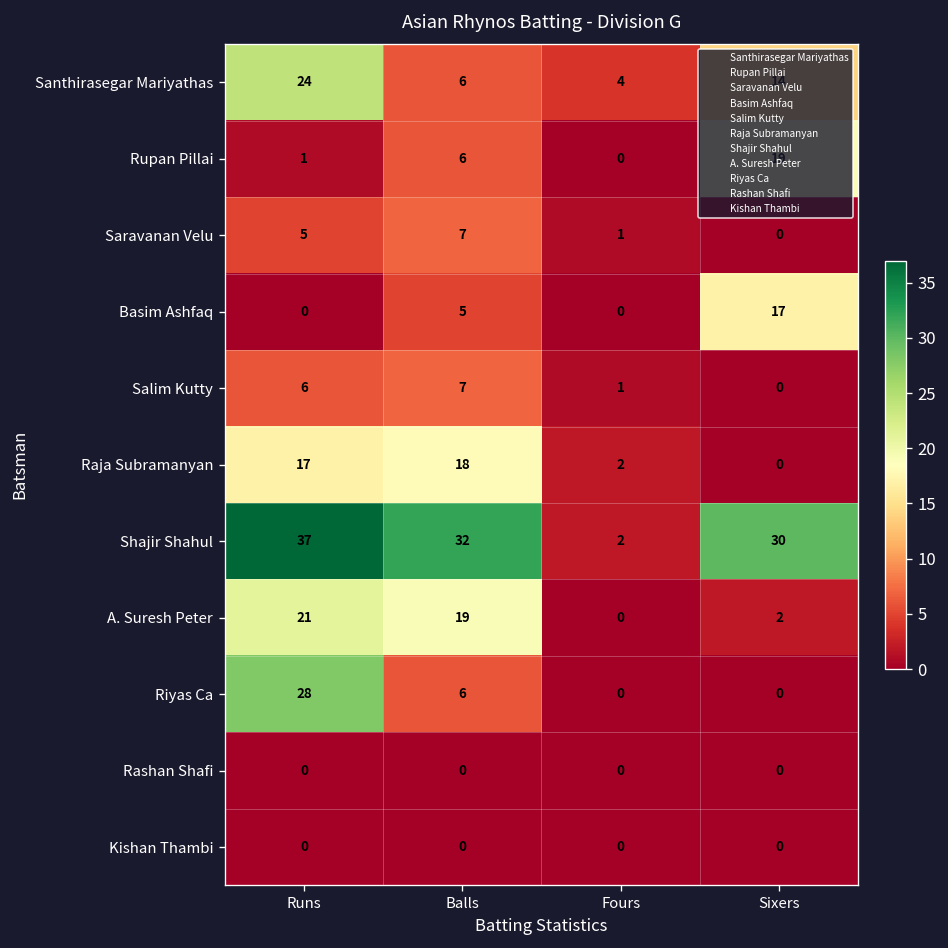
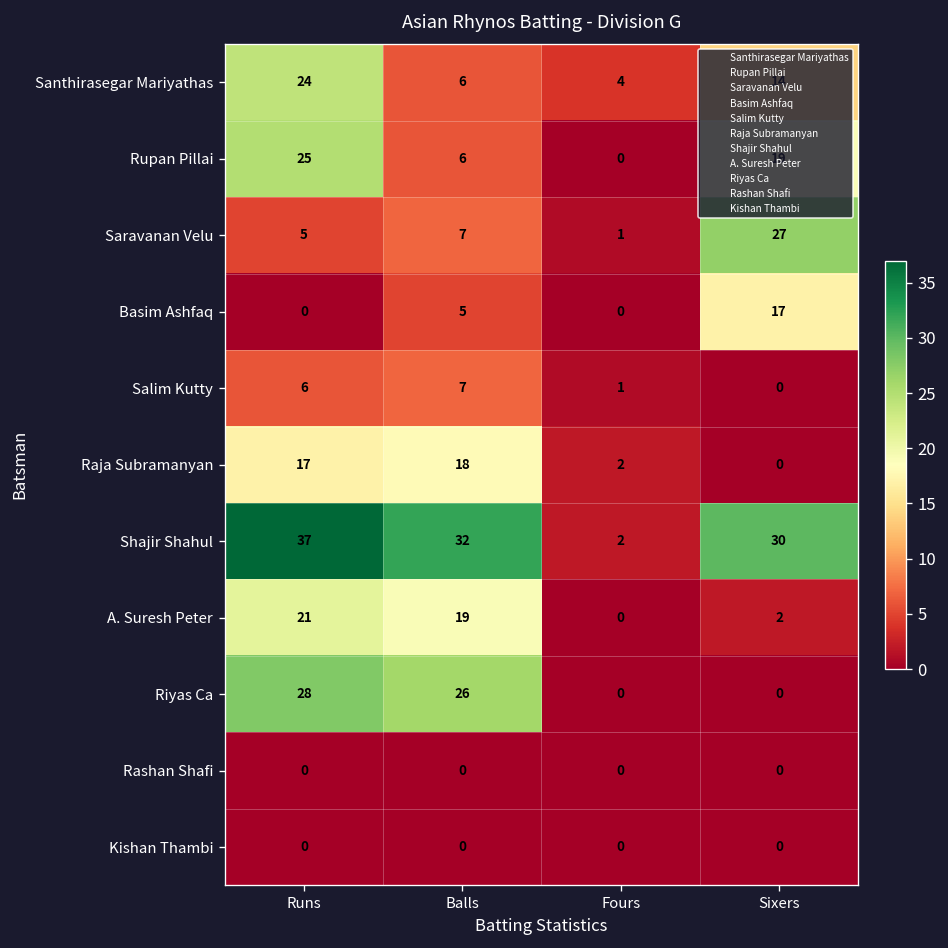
  {
    "Santhirasegar Mariyathas": {
      "Runs": 24,
      "Balls": 6,
      "Fours": 4
    },
    "Rupan Pillai": {
-     "Runs": 1,
+     "Runs": 25,
      "Balls": 6,
      "Fours": 0
    },
    "Saravanan Velu": {
      "Runs": 5,
      "Balls": 7,
      "Fours": 1,
-     "Sixers": 0
+     "Sixers": 27
    },
    "Basim Ashfaq": {
      "Runs": 0,
      "Balls": 5,
      "Fours": 0,
      "Sixers": 17
    },
    "Salim Kutty": {
      "Runs": 6,
      "Balls": 7,
      "Fours": 1,
      "Sixers": 0
    },
    "Raja Subramanyan": {
      "Runs": 17,
      "Balls": 18,
      "Fours": 2,
      "Sixers": 0
    },
    "Shajir Shahul": {
      "Runs": 37,
      "Balls": 32,
      "Fours": 2,
      "Sixers": 30
    },
    "A. Suresh Peter": {
      "Runs": 21,
      "Balls": 19,
      "Fours": 0,
      "Sixers": 2
    },
    "Riyas Ca": {
      "Runs": 28,
-     "Balls": 6,
+     "Balls": 26,
      "Fours": 0,
      "Sixers": 0
    },
    "Rashan Shafi": {
      "Runs": 0,
      "Balls": 0,
      "Fours": 0,
      "Sixers": 0
    },
    "Kishan Thambi": {
      "Runs": 0,
      "Balls": 0,
      "Fours": 0,
      "Sixers": 0
    }
  }
